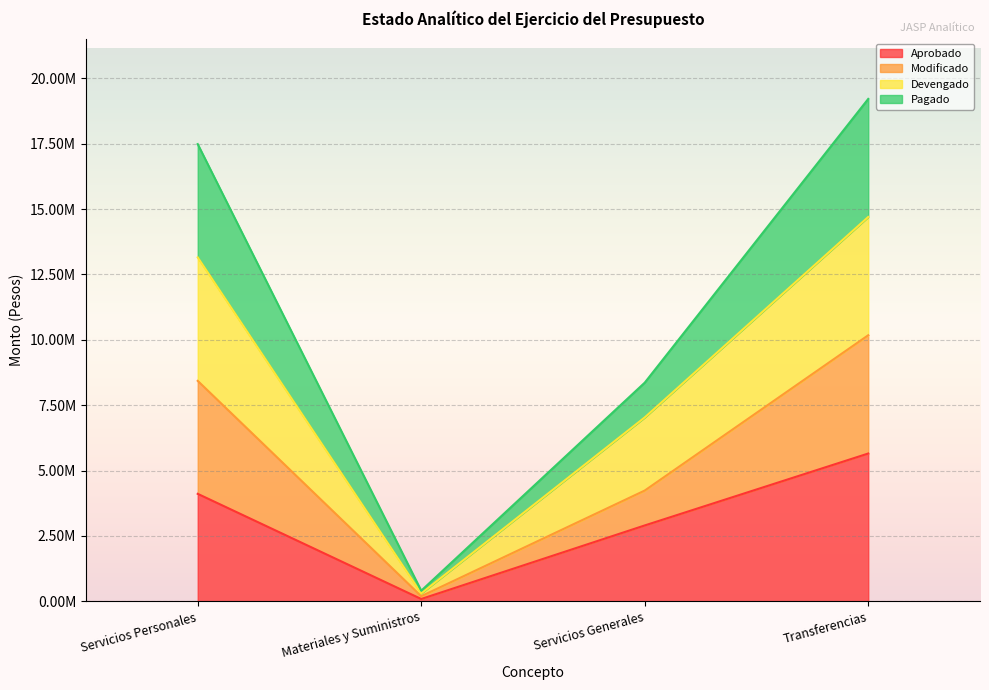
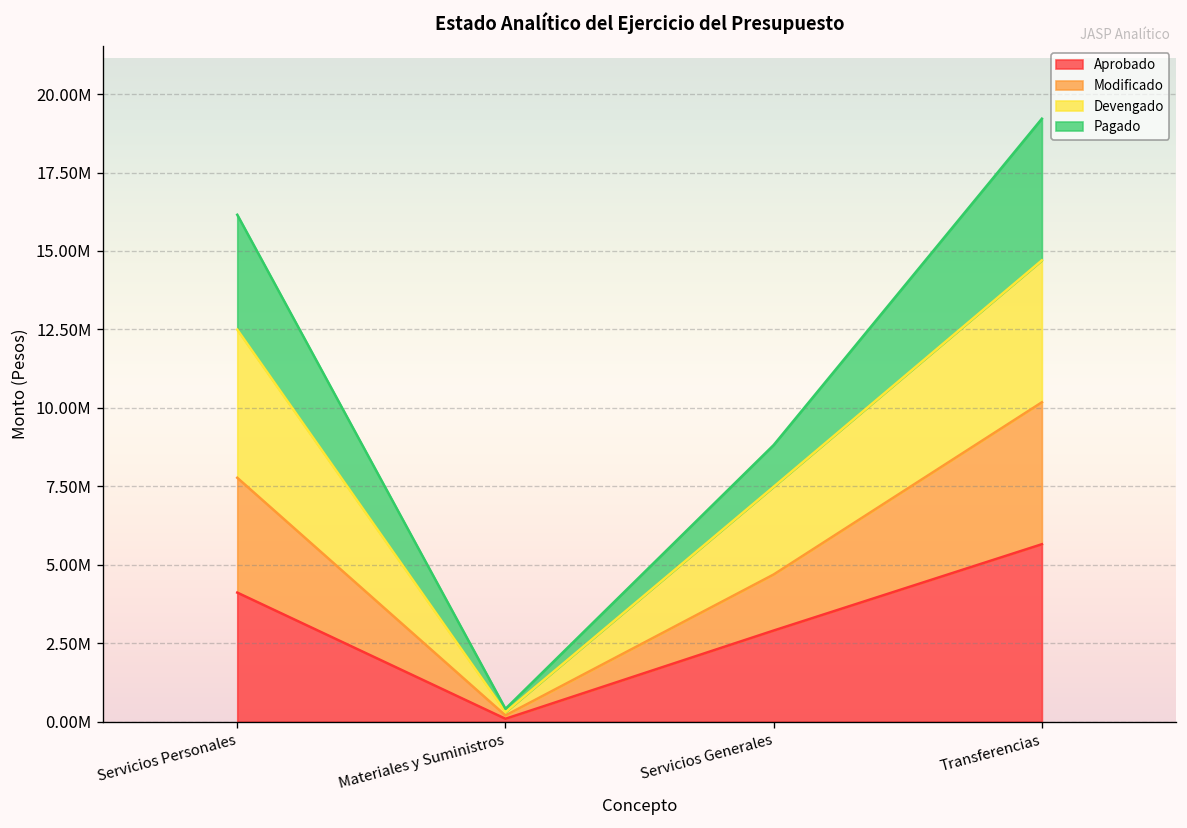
  {
    "Aprobado": {
      "Servicios Personales": 4100000,
      "Materiales y Suministros": 100000,
      "Servicios Generales": 2900000,
      "Transferencias": 5700000
    },
    "Modificado": {
-     "Servicios Personales": 4300000,
+     "Servicios Personales": 3700000,
      "Materiales y Suministros": 100000,
-     "Servicios Generales": 1300000,
+     "Servicios Generales": 1800000,
      "Transferencias": 4500000
    },
    "Devengado": {
      "Servicios Personales": 4700000,
      "Materiales y Suministros": 100000,
      "Servicios Generales": 2800000,
      "Transferencias": 4500000
    },
    "Pagado": {
-     "Servicios Personales": 4300000,
+     "Servicios Personales": 3700000,
      "Materiales y Suministros": 100000,
      "Servicios Generales": 1300000,
      "Transferencias": 4500000
    }
  }
